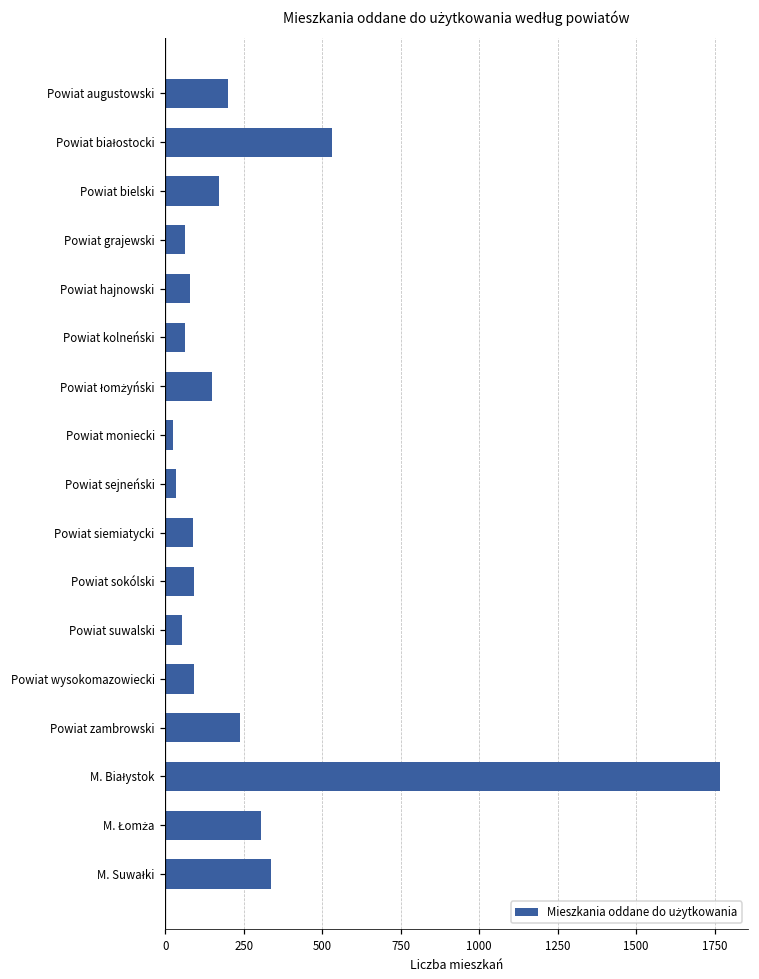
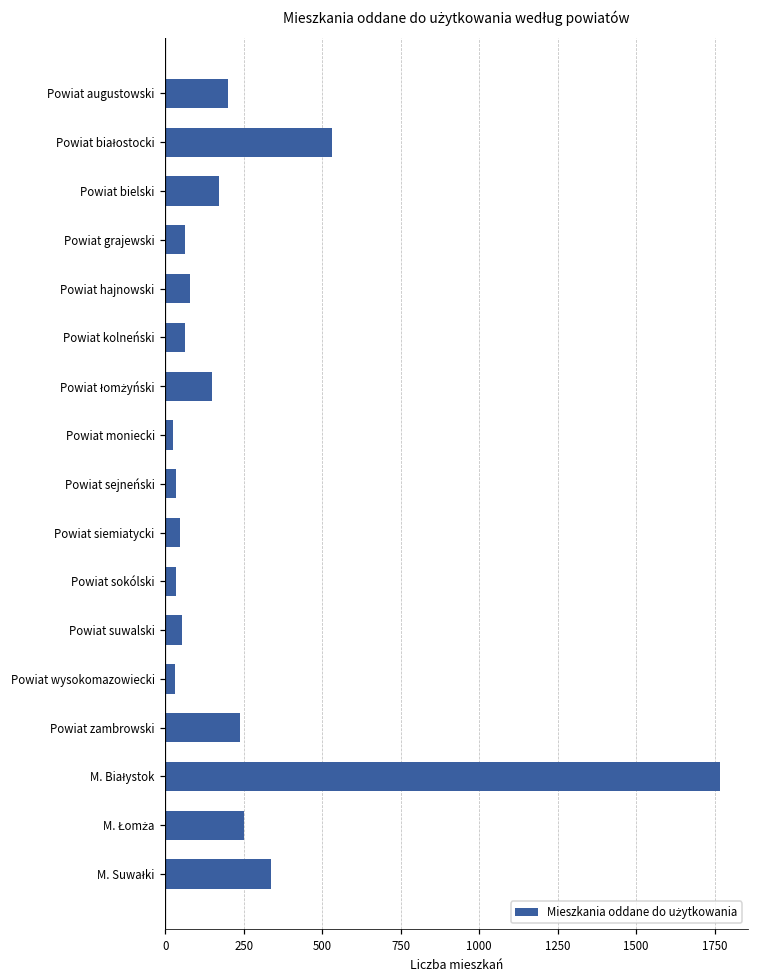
  {
    "Powiat augustowski": 200,
    "Powiat białostocki": 530,
    "Powiat bielski": 170,
    "Powiat grajewski": 60,
    "Powiat hajnowski": 80,
    "Powiat kolneński": 60,
    "Powiat łomżyński": 150,
    "Powiat moniecki": 20,
    "Powiat sejneński": 30,
-   "Powiat siemiatycki": 90,
-   "Powiat sokólski": 90,
+   "Powiat siemiatycki": 50,
+   "Powiat sokólski": 30,
    "Powiat suwalski": 50,
-   "Powiat wysokomazowiecki": 90,
+   "Powiat wysokomazowiecki": 30,
    "Powiat zambrowski": 240,
    "M. Białystok": 1770,
-   "M. Łomża": 310,
+   "M. Łomża": 250,
    "M. Suwałki": 340
  }
